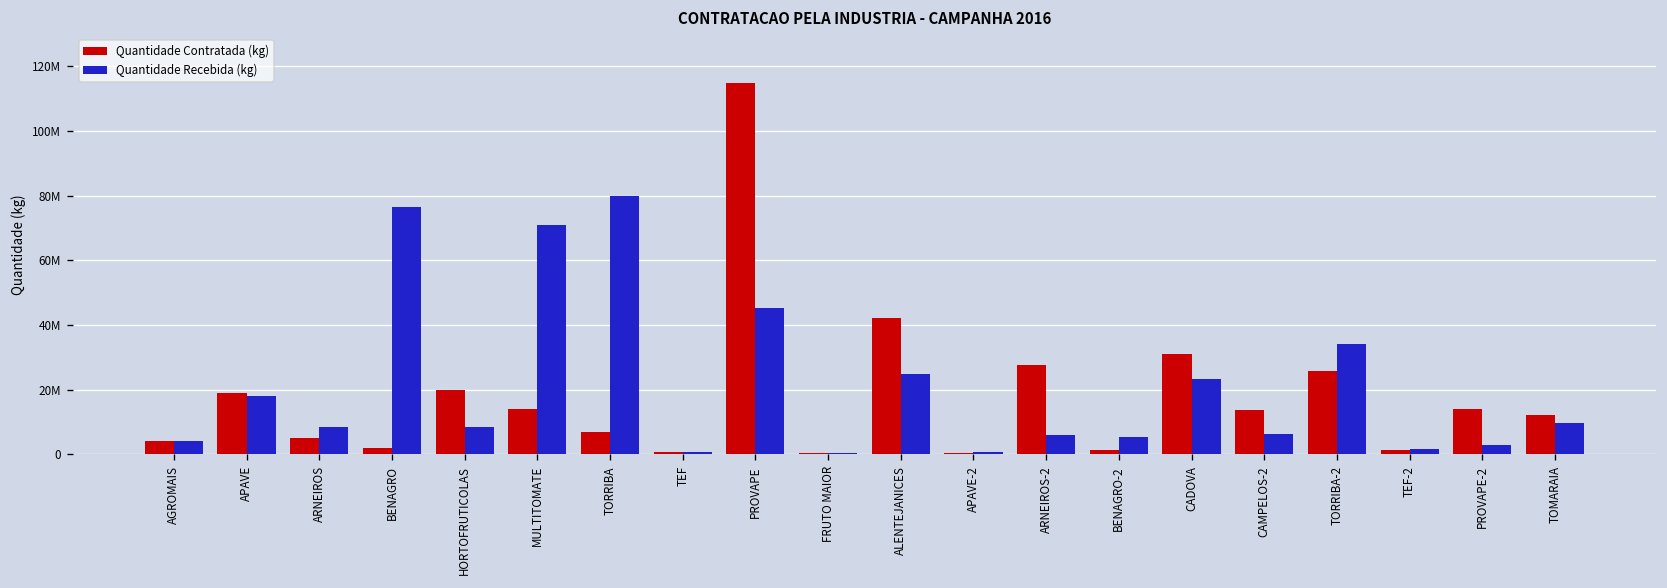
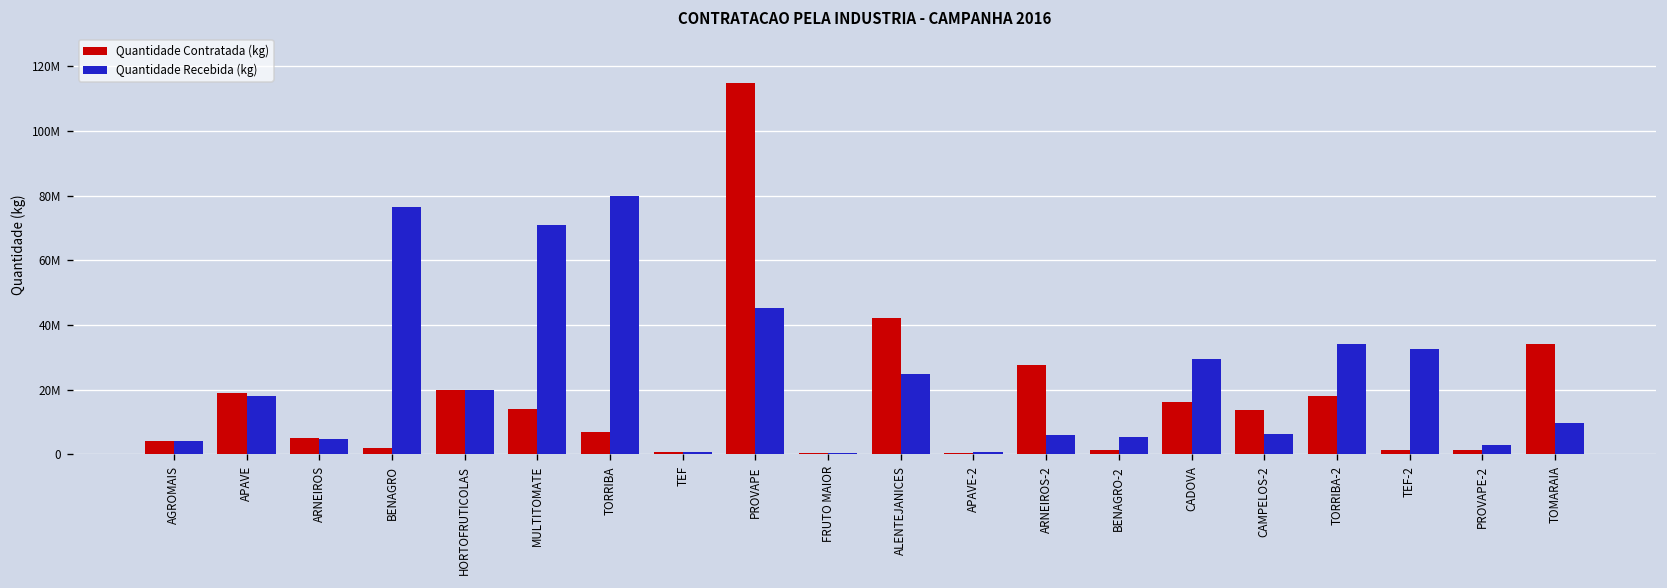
  {
    "Quantidade Contratada (kg)": {
      "AGROMAIS": 4000000,
      "APAVE": 19000000,
      "ARNEIROS": 5000000,
      "BENAGRO": 2000000,
      "HORTOFRUTICOLAS": 20000000,
      "MULTITOMATE": 14000000,
      "TORRIBA": 7000000,
      "PROVAPE": 115000000,
      "ALENTEJANICES": 42000000,
      "ARNEIROS-2": 28000000,
      "BENAGRO-2": 1000000,
-     "CADOVA": 31000000,
+     "CADOVA": 16000000,
      "CAMPELOS-2": 14000000,
-     "TORRIBA-2": 26000000,
+     "TORRIBA-2": 18000000,
      "TEF-2": 2000000,
-     "PROVAPE-2": 14000000,
-     "TOMARAIA": 12000000
+     "PROVAPE-2": 2000000,
+     "TOMARAIA": 34000000
    },
    "Quantidade Recebida (kg)": {
      "AGROMAIS": 4000000,
      "APAVE": 18000000,
-     "ARNEIROS": 8000000,
+     "ARNEIROS": 5000000,
      "BENAGRO": 77000000,
-     "HORTOFRUTICOLAS": 8000000,
+     "HORTOFRUTICOLAS": 20000000,
      "MULTITOMATE": 71000000,
      "TORRIBA": 80000000,
      "PROVAPE": 45000000,
      "ALENTEJANICES": 25000000,
      "ARNEIROS-2": 6000000,
      "BENAGRO-2": 5000000,
-     "CADOVA": 23000000,
+     "CADOVA": 29000000,
      "CAMPELOS-2": 6000000,
      "TORRIBA-2": 34000000,
-     "TEF-2": 2000000,
+     "TEF-2": 32000000,
      "PROVAPE-2": 3000000,
      "TOMARAIA": 10000000
    }
  }
